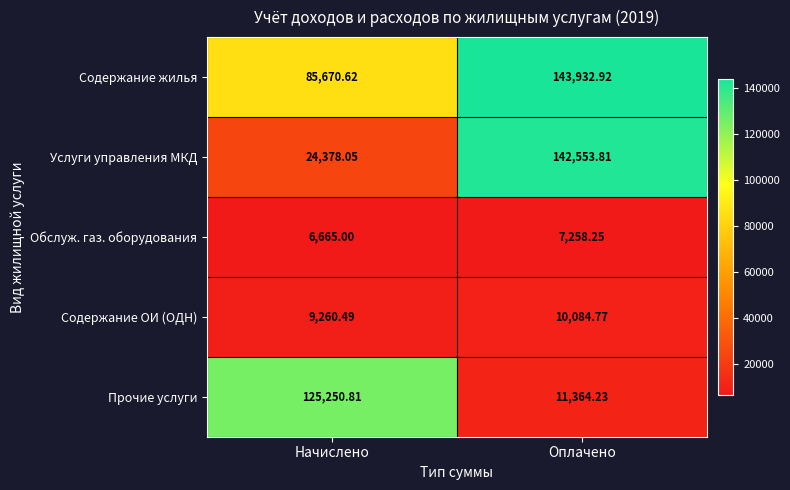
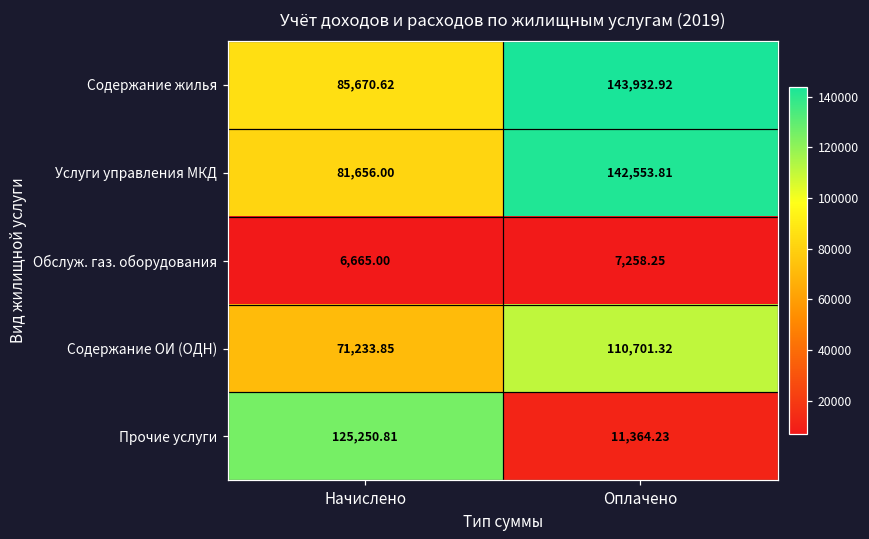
  {
    "Содержание жилья": {
      "Начислено": "85,670.62",
      "Оплачено": "143,932.92"
    },
    "Услуги управления МКД": {
-     "Начислено": "24,378.05",
+     "Начислено": "81,656.00",
      "Оплачено": "142,553.81"
    },
    "Обслуж. газ. оборудования": {
      "Начислено": "6,665.00",
      "Оплачено": "7,258.25"
    },
    "Содержание ОИ (ОДН)": {
-     "Начислено": "9,260.49",
-     "Оплачено": "10,084.77"
+     "Начислено": "71,233.85",
+     "Оплачено": "110,701.32"
    },
    "Прочие услуги": {
      "Начислено": "125,250.81",
      "Оплачено": "11,364.23"
    }
  }
